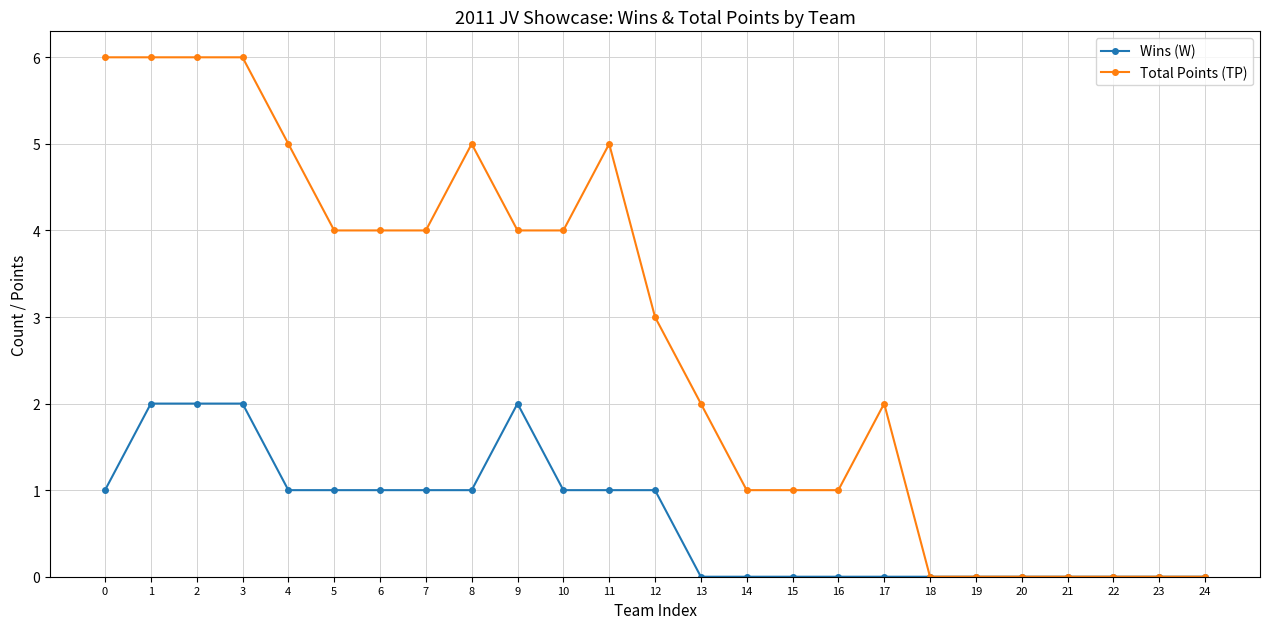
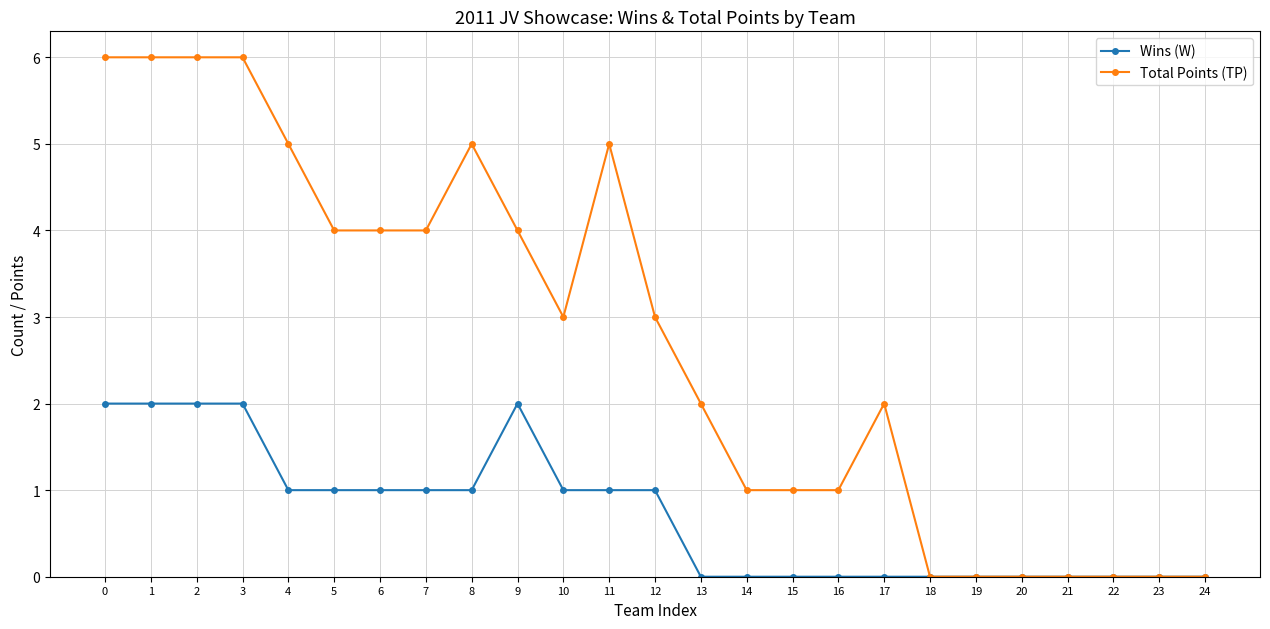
  {
    "Wins (W)": {
-     "0": 1,
+     "0": 2,
      "1": 2,
      "2": 2,
      "3": 2,
      "4": 1,
      "5": 1,
      "6": 1,
      "7": 1,
      "8": 1,
      "9": 2,
      "10": 1,
      "11": 1,
      "12": 1,
      "13": 0,
      "14": 0,
      "15": 0,
      "16": 0,
      "17": 0
    },
    "Total Points (TP)": {
      "0": 6,
      "1": 6,
      "2": 6,
      "3": 6,
      "4": 5,
      "5": 4,
      "6": 4,
      "7": 4,
      "8": 5,
      "9": 4,
-     "10": 4,
+     "10": 3,
      "11": 5,
      "12": 3,
      "13": 2,
      "14": 1,
      "15": 1,
      "16": 1,
      "17": 2
    }
  }
